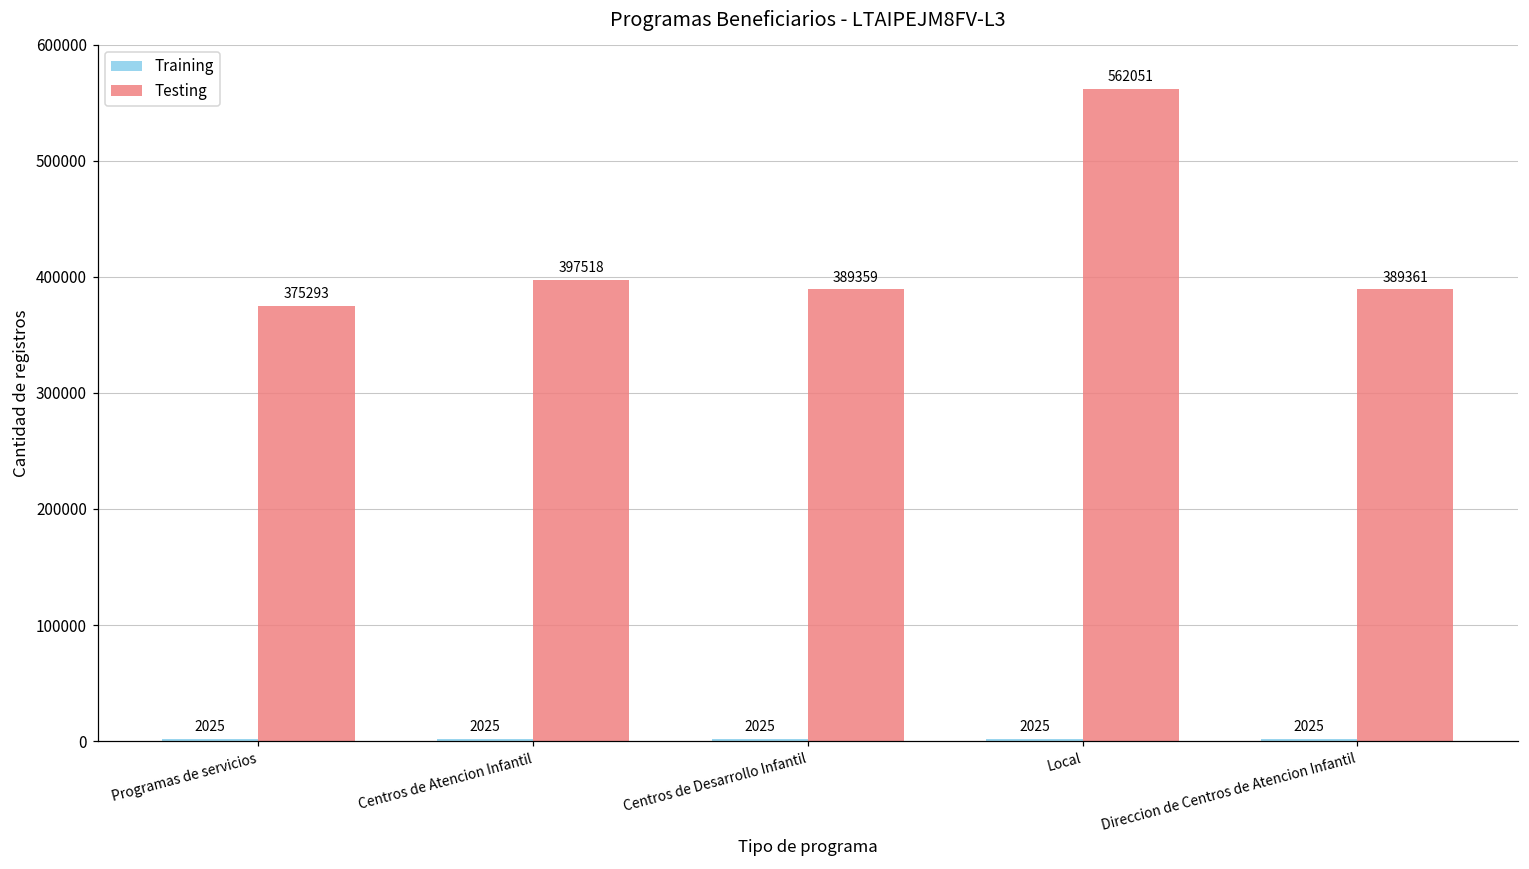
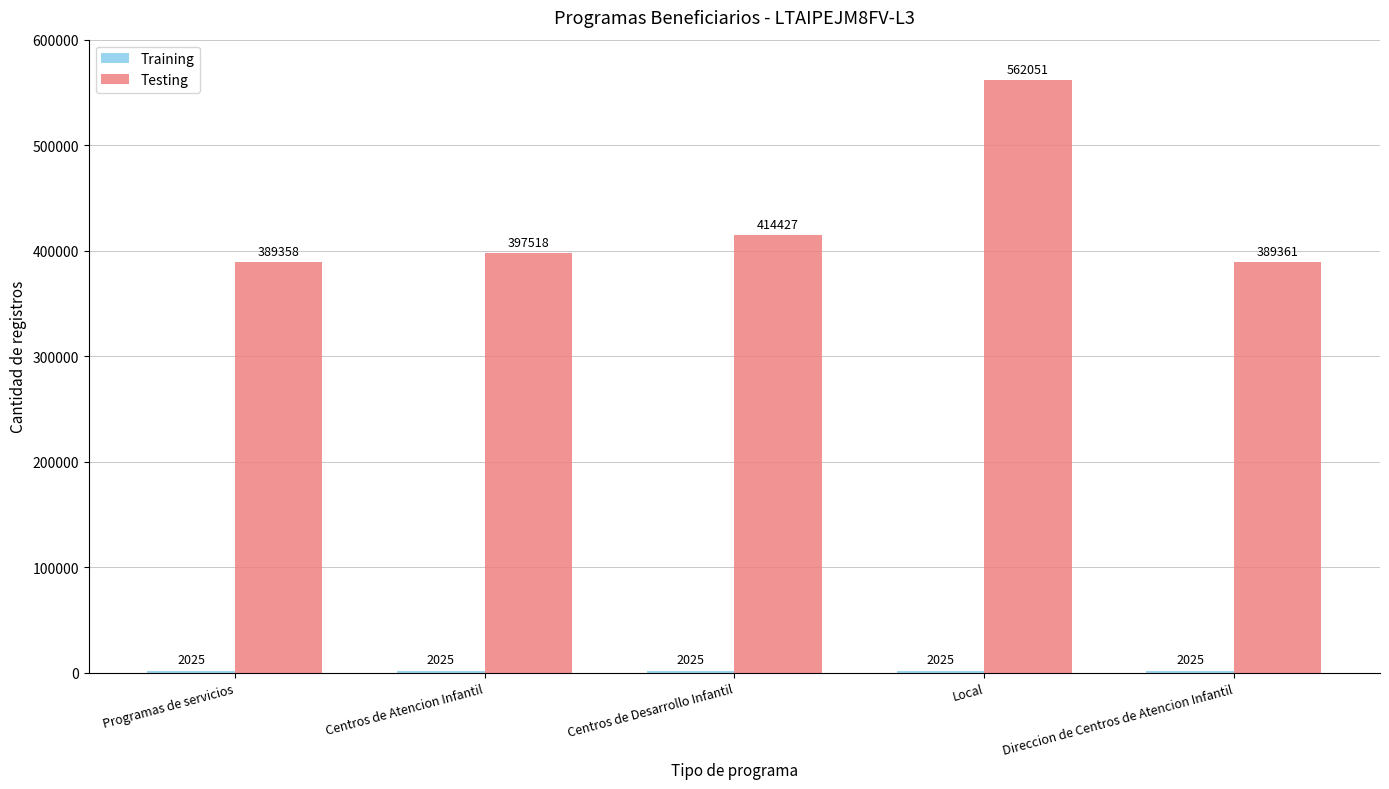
  {
    "Training": {
      "Programas de servicios": 2025,
      "Centros de Atencion Infantil": 2025,
      "Centros de Desarrollo Infantil": 2025,
      "Local": 2025,
      "Direccion de Centros de Atencion Infantil": 2025
    },
    "Testing": {
-     "Programas de servicios": 375293,
+     "Programas de servicios": 389358,
      "Centros de Atencion Infantil": 397518,
-     "Centros de Desarrollo Infantil": 389359,
+     "Centros de Desarrollo Infantil": 414427,
      "Local": 562051,
      "Direccion de Centros de Atencion Infantil": 389361
    }
  }
